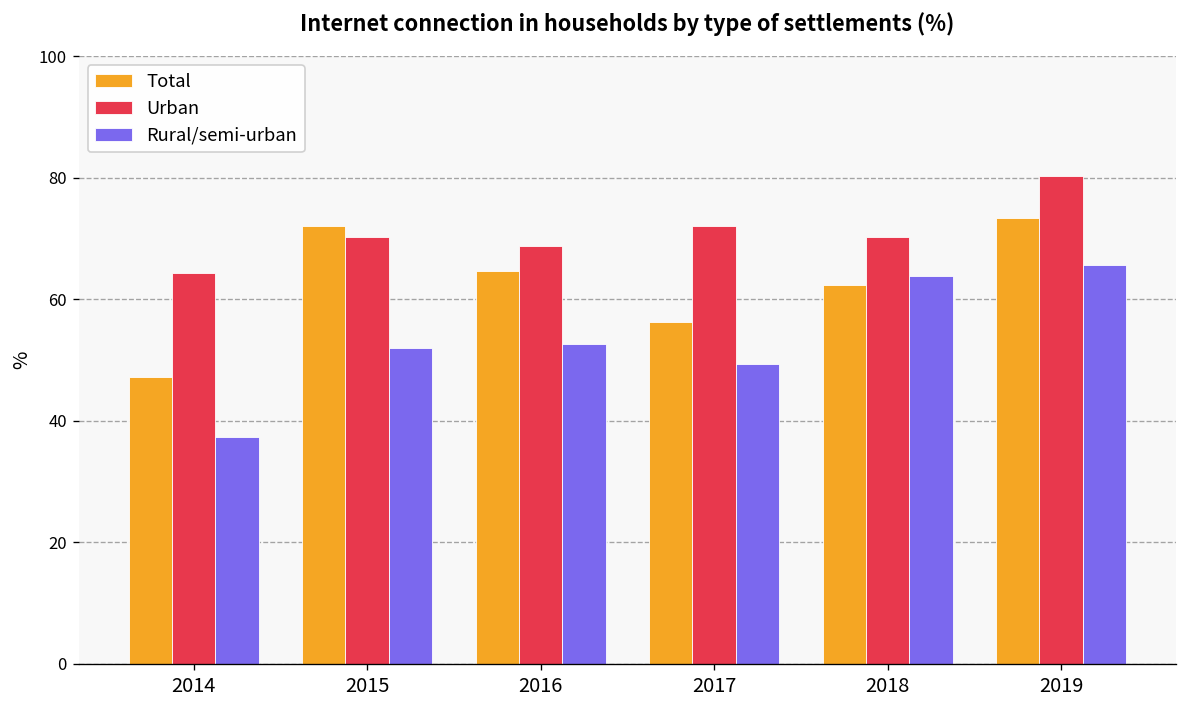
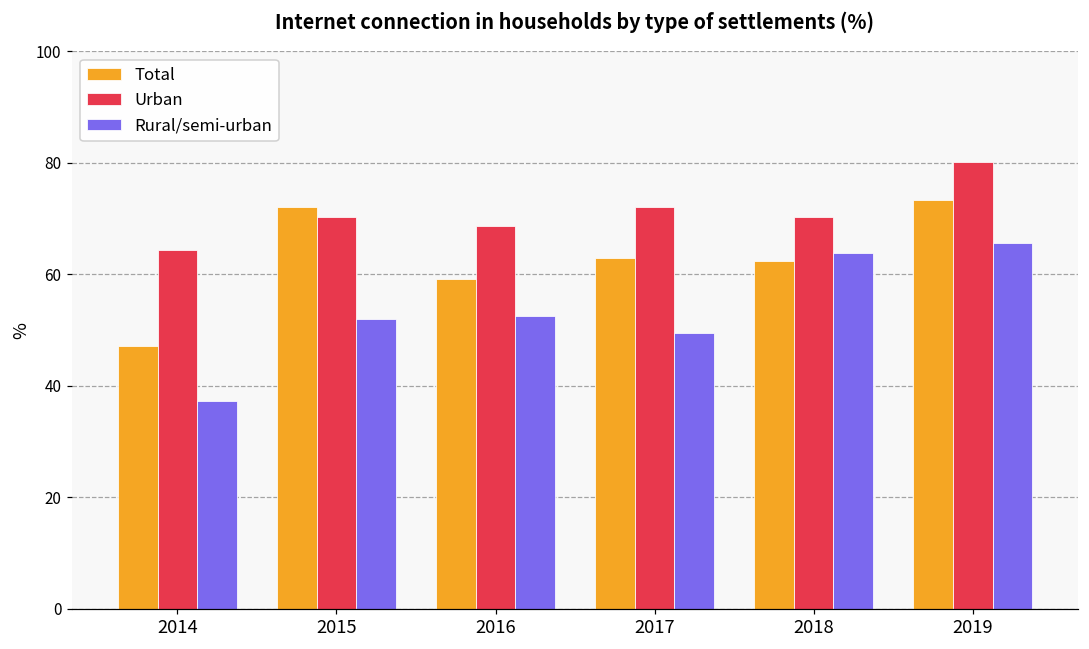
  {
    "Total": {
      "2014": 47,
      "2015": 72,
-     "2016": 65,
-     "2017": 56,
+     "2016": 59,
+     "2017": 63,
      "2018": 62,
      "2019": 73
    },
    "Urban": {
      "2014": 64,
      "2015": 70,
      "2016": 69,
      "2017": 72,
      "2018": 70,
      "2019": 80
    },
    "Rural/semi-urban": {
      "2014": 37,
      "2015": 52,
      "2016": 53,
      "2017": 49,
      "2018": 64,
      "2019": 66
    }
  }
